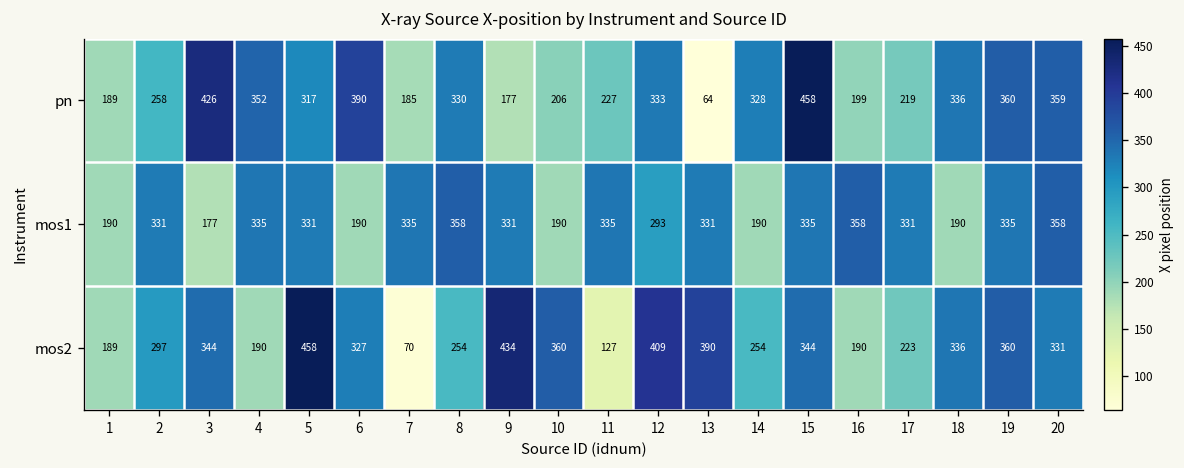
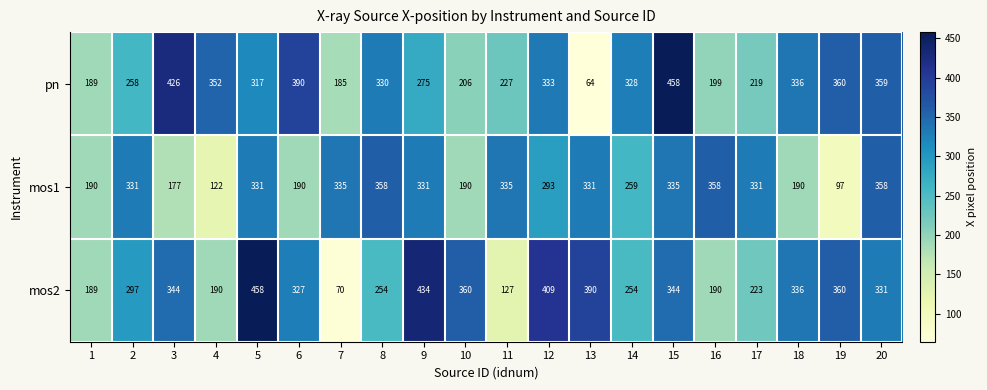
  {
    "pn": {
      "1": 189,
      "2": 258,
      "3": 426,
      "4": 352,
      "5": 317,
      "6": 390,
      "7": 185,
      "8": 330,
-     "9": 177,
+     "9": 275,
      "10": 206,
      "11": 227,
      "12": 333,
      "13": 64,
      "14": 328,
      "15": 458,
      "16": 199,
      "17": 219,
      "18": 336,
      "19": 360,
      "20": 359
    },
    "mos1": {
      "1": 190,
      "2": 331,
      "3": 177,
-     "4": 335,
+     "4": 122,
      "5": 331,
      "6": 190,
      "7": 335,
      "8": 358,
      "9": 331,
      "10": 190,
      "11": 335,
      "12": 293,
      "13": 331,
-     "14": 190,
+     "14": 259,
      "15": 335,
      "16": 358,
      "17": 331,
      "18": 190,
-     "19": 335,
+     "19": 97,
      "20": 358
    },
    "mos2": {
      "1": 189,
      "2": 297,
      "3": 344,
      "4": 190,
      "5": 458,
      "6": 327,
      "7": 70,
      "8": 254,
      "9": 434,
      "10": 360,
      "11": 127,
      "12": 409,
      "13": 390,
      "14": 254,
      "15": 344,
      "16": 190,
      "17": 223,
      "18": 336,
      "19": 360,
      "20": 331
    }
  }
